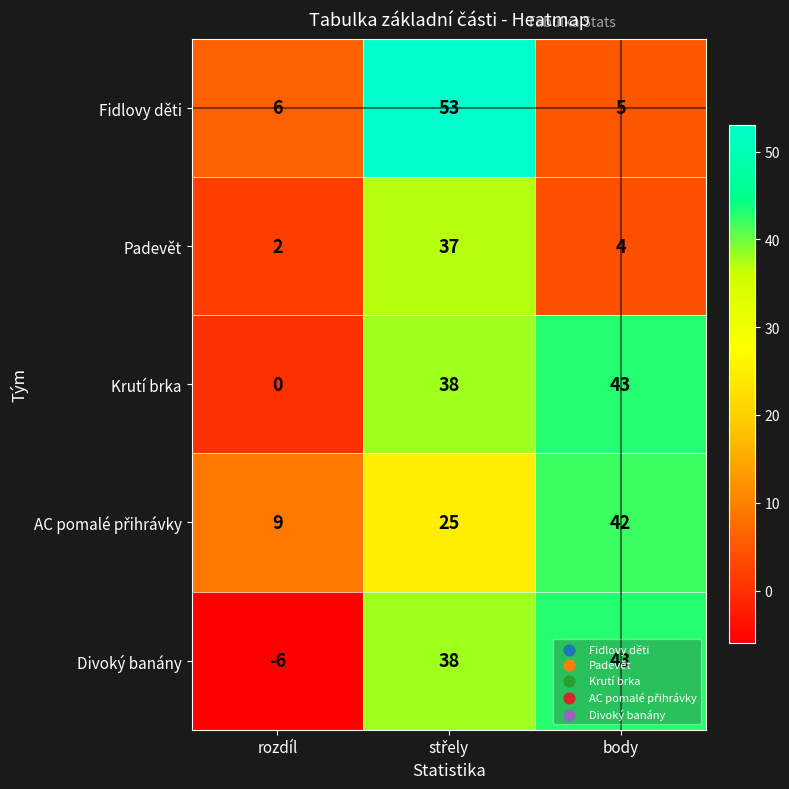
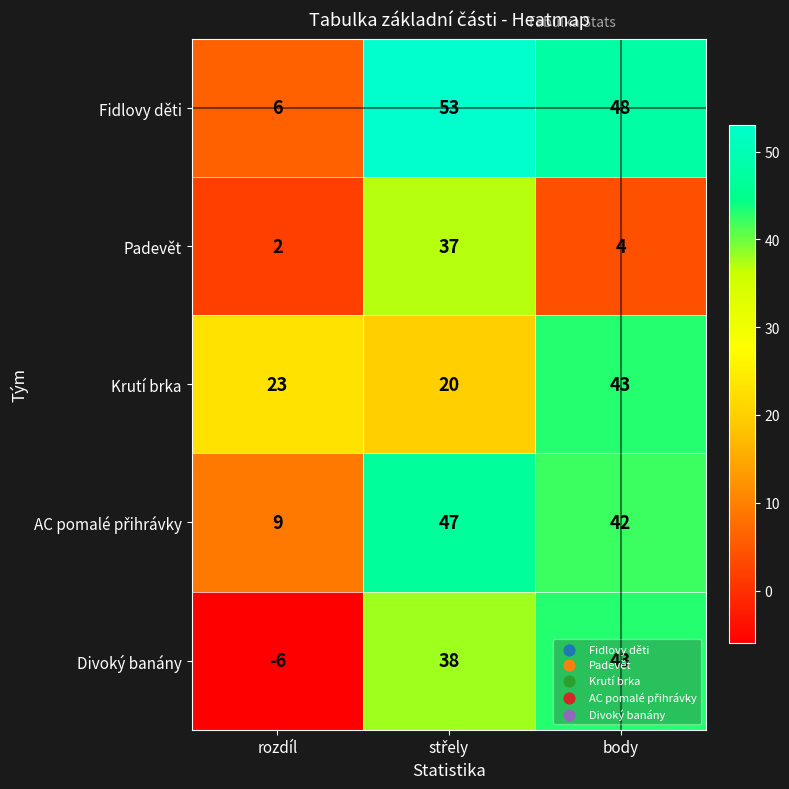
  {
    "Fidlovy děti": {
      "rozdíl": 6,
      "střely": 53,
-     "body": 5
+     "body": 48
    },
    "Padevět": {
      "rozdíl": 2,
      "střely": 37,
      "body": 4
    },
    "Krutí brka": {
-     "rozdíl": 0,
-     "střely": 38,
+     "rozdíl": 23,
+     "střely": 20,
      "body": 43
    },
    "AC pomalé přihrávky": {
      "rozdíl": 9,
-     "střely": 25,
+     "střely": 47,
      "body": 42
    },
    "Divoký banány": {
      "rozdíl": -6,
      "střely": 38
    }
  }
